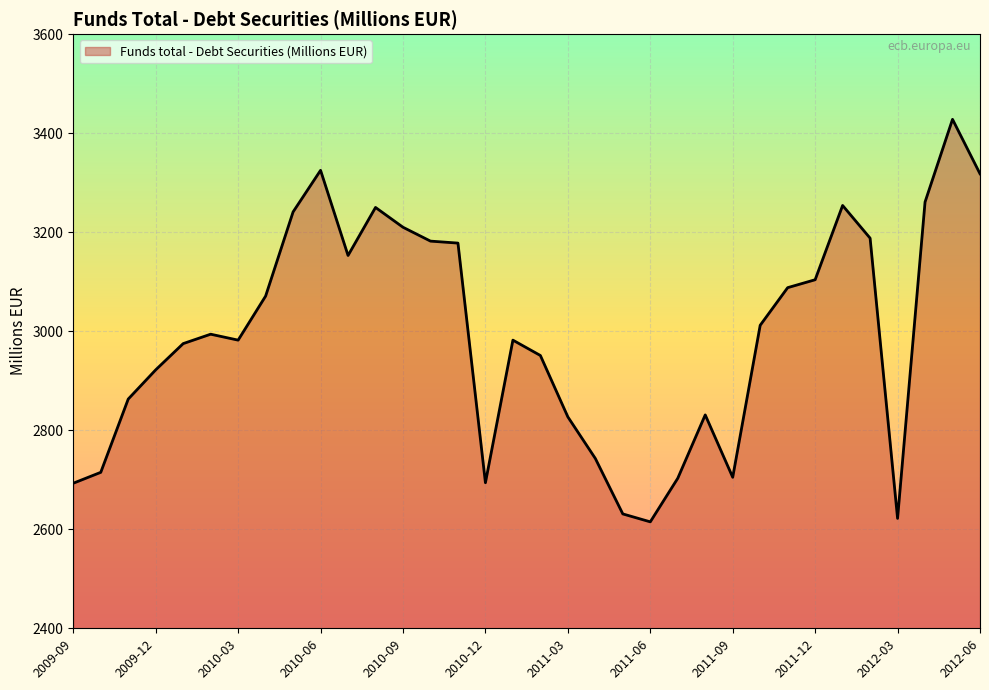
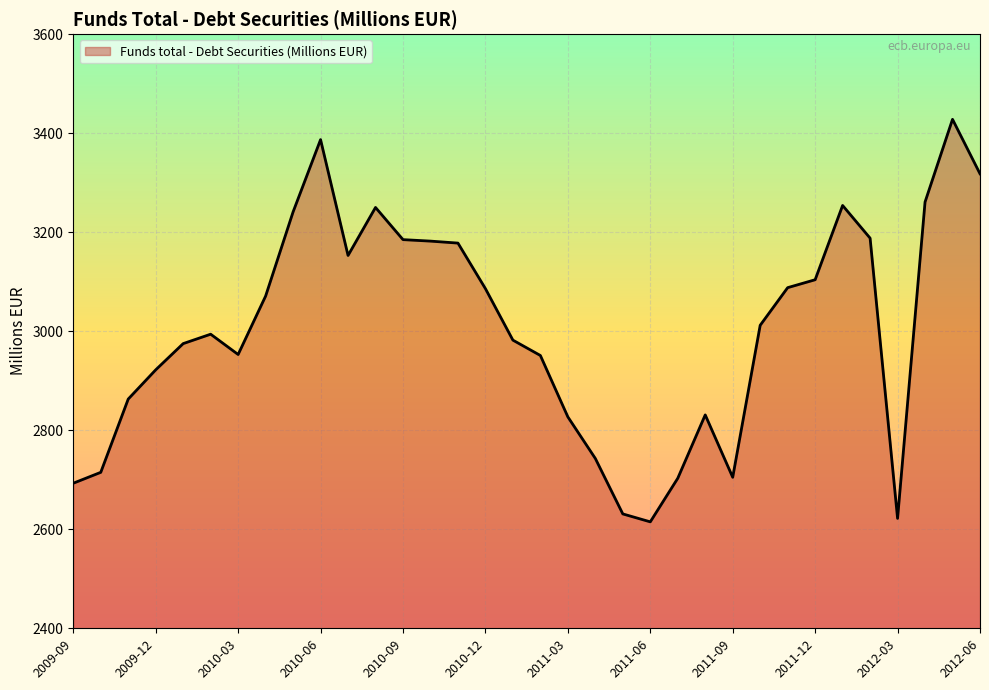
  {
    "2009-09": 2690,
    "2009-12": 2920,
-   "2010-03": 2980,
-   "2010-06": 3330,
-   "2010-09": 3210,
-   "2010-12": 2690,
+   "2010-03": 2950,
+   "2010-06": 3390,
+   "2010-09": 3190,
+   "2010-12": 3090,
    "2011-03": 2830,
    "2011-06": 2620,
    "2011-09": 2710,
    "2011-12": 3100,
    "2012-03": 2620,
    "2012-06": 3320
  }
